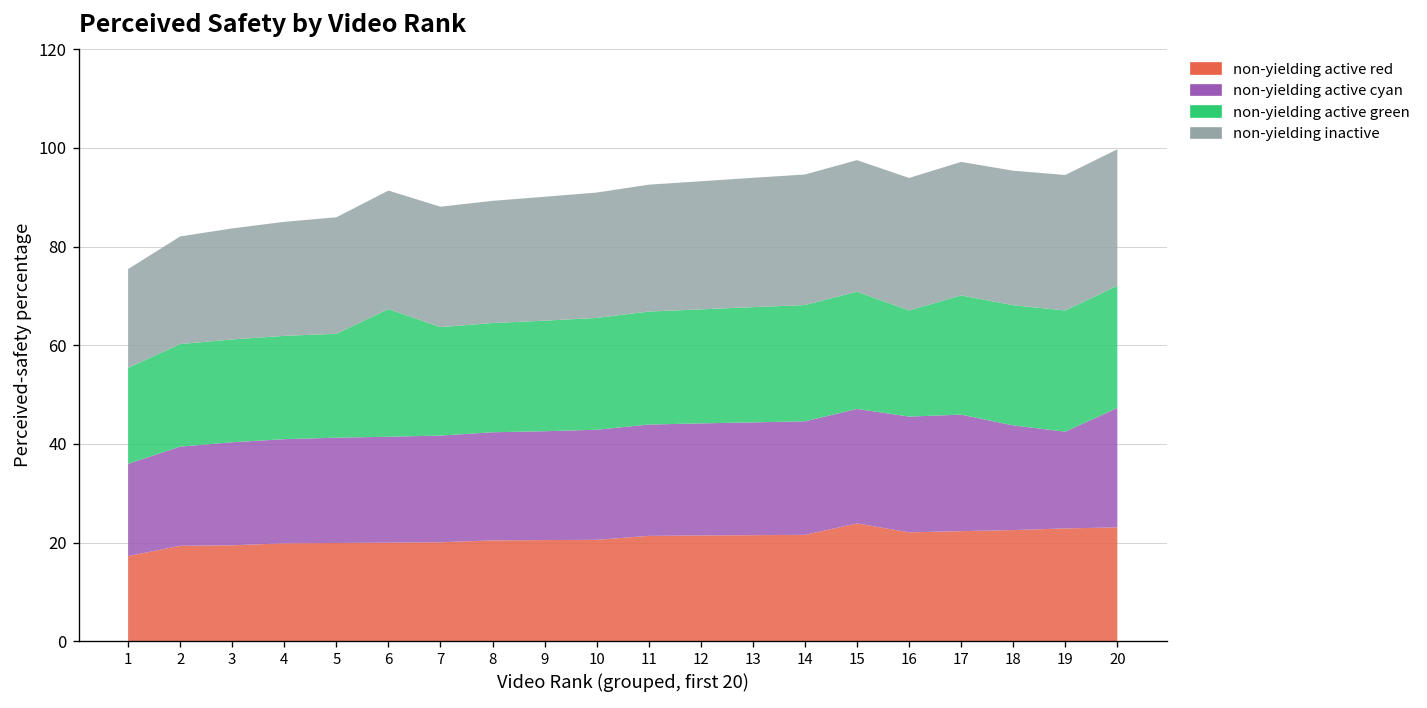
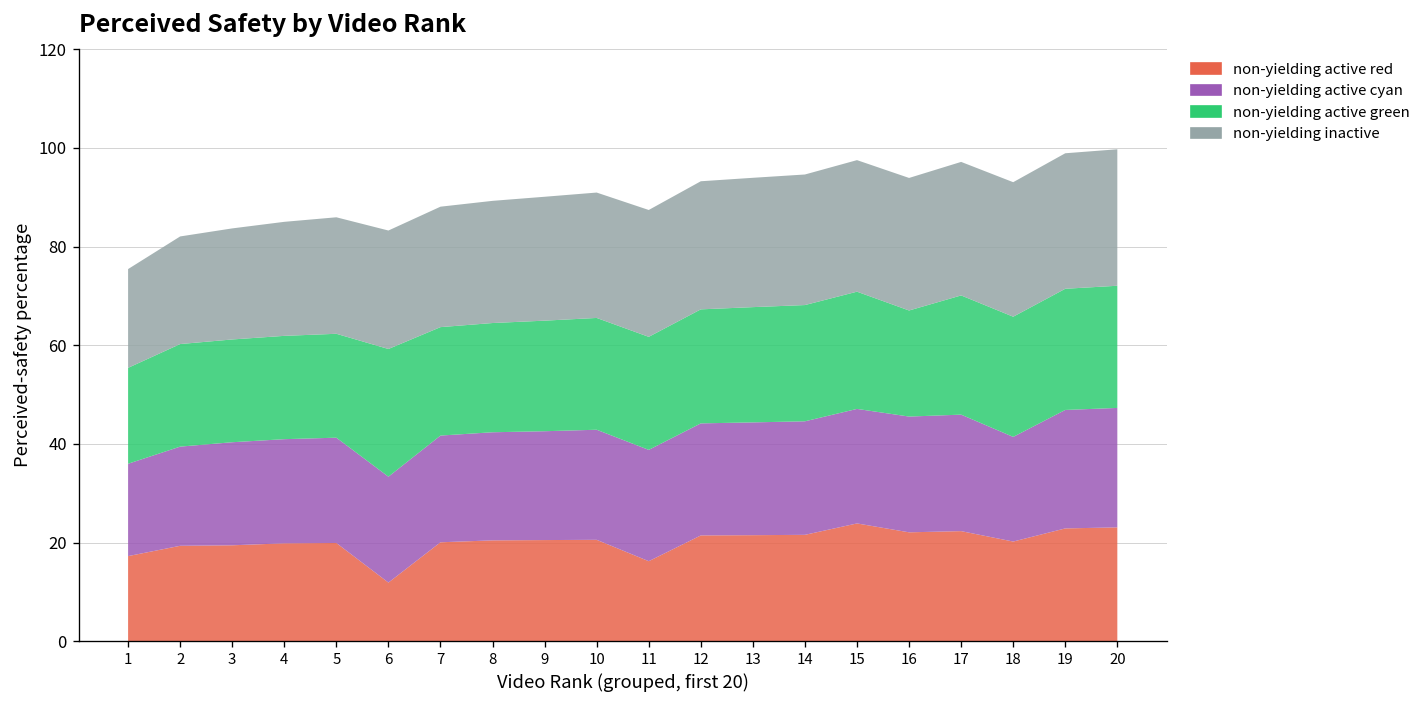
  {
    "non-yielding active red": {
      "1": 17,
      "2": 19,
      "3": 19,
      "4": 20,
      "5": 20,
-     "6": 20,
+     "6": 12,
      "7": 20,
      "8": 20,
      "9": 21,
      "10": 21,
-     "11": 21,
+     "11": 16,
      "12": 21,
      "13": 22,
      "14": 22,
      "15": 24,
      "16": 22,
      "17": 22,
-     "18": 23,
+     "18": 20,
      "19": 23,
      "20": 23
    },
    "non-yielding active cyan": {
      "1": 19,
      "2": 20,
      "3": 21,
      "4": 21,
      "5": 21,
      "6": 21,
      "7": 22,
      "8": 22,
      "9": 22,
      "10": 22,
      "11": 23,
      "12": 23,
      "13": 23,
      "14": 23,
      "15": 23,
      "16": 23,
      "17": 24,
      "18": 21,
-     "19": 20,
+     "19": 24,
      "20": 24
    },
    "non-yielding active green": {
      "1": 19,
      "2": 21,
      "3": 21,
      "4": 21,
      "5": 21,
      "6": 26,
      "7": 22,
      "8": 22,
      "9": 22,
      "10": 23,
      "11": 23,
      "12": 23,
      "13": 23,
      "14": 24,
      "15": 24,
      "16": 21,
      "17": 24,
      "18": 24,
      "19": 25,
      "20": 25
    },
    "non-yielding inactive": {
      "1": 20,
      "2": 22,
      "3": 22,
      "4": 23,
      "5": 24,
      "6": 24,
      "7": 24,
      "8": 25,
      "9": 25,
      "10": 25,
      "11": 26,
      "12": 26,
      "13": 26,
      "14": 26,
      "15": 27,
      "16": 27,
      "17": 27,
      "18": 27,
      "19": 27,
      "20": 28
    }
  }
